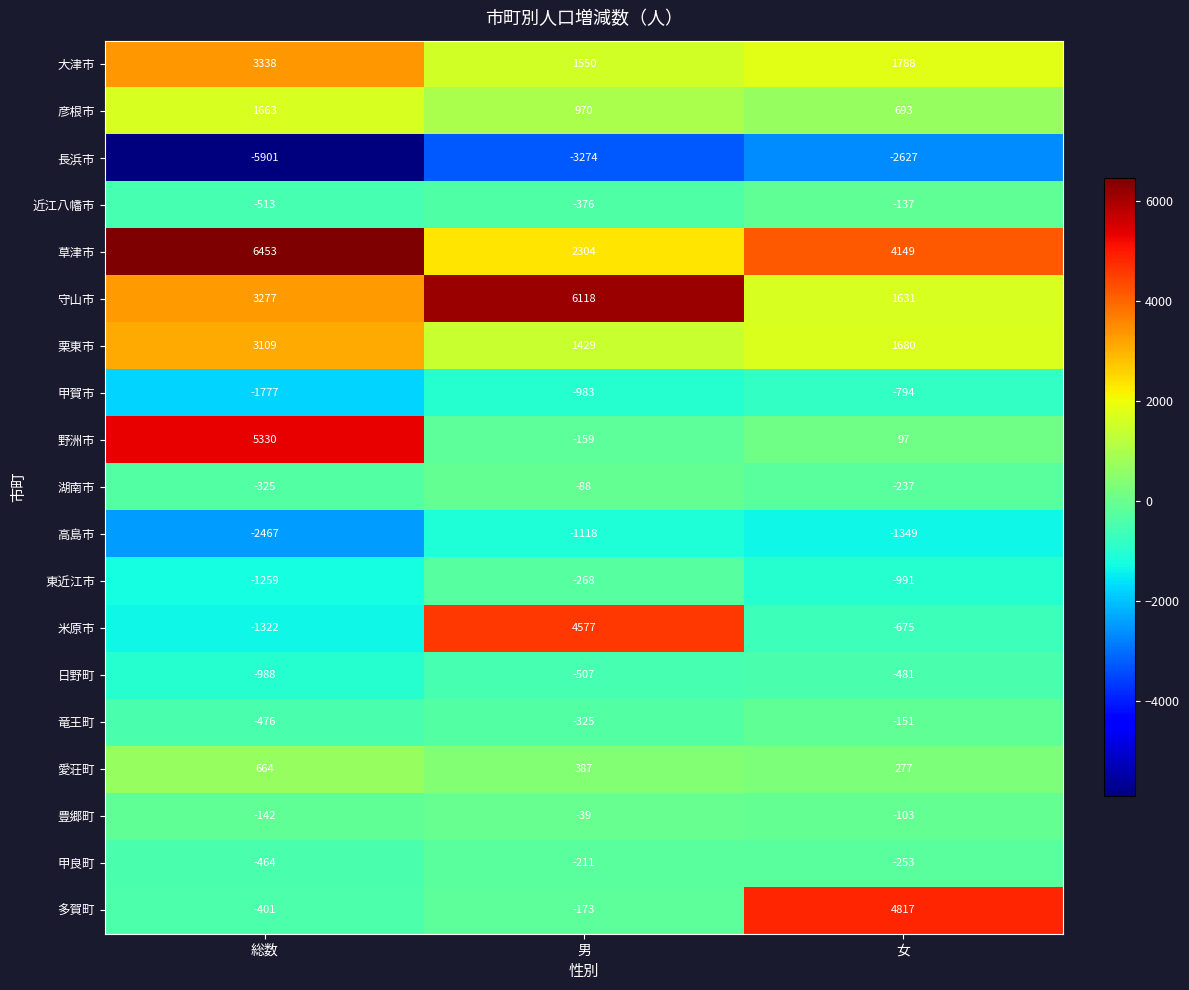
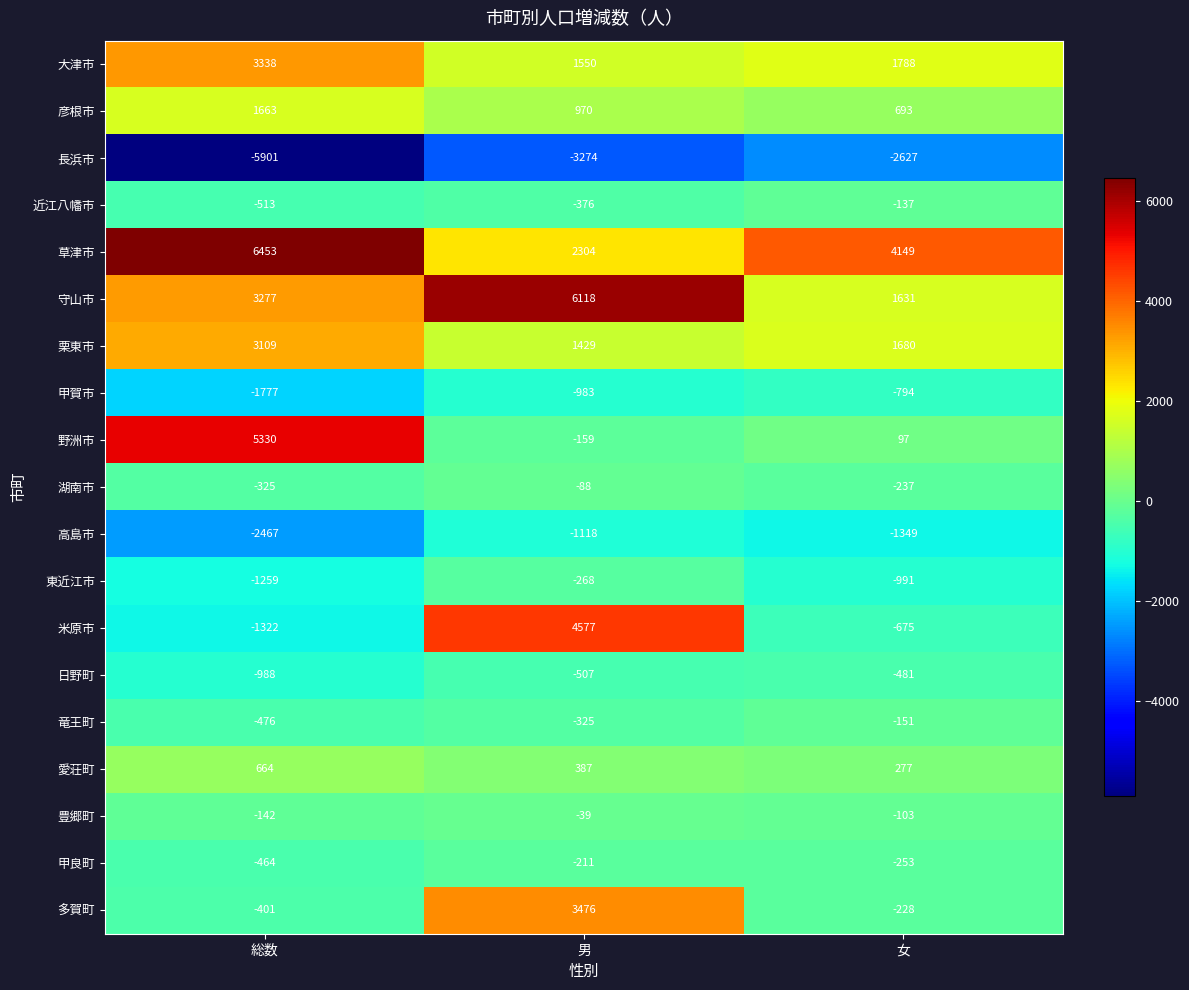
  {
    "大津市": {
      "総数": 3338,
      "男": 1550,
      "女": 1788
    },
    "彦根市": {
      "総数": 1663,
      "男": 970,
      "女": 693
    },
    "長浜市": {
      "総数": -5901,
      "男": -3274,
      "女": -2627
    },
    "近江八幡市": {
      "総数": -513,
      "男": -376,
      "女": -137
    },
    "草津市": {
      "総数": 6453,
      "男": 2304,
      "女": 4149
    },
    "守山市": {
      "総数": 3277,
      "男": 6118,
      "女": 1631
    },
    "栗東市": {
      "総数": 3109,
      "男": 1429,
      "女": 1680
    },
    "甲賀市": {
      "総数": -1777,
      "男": -983,
      "女": -794
    },
    "野洲市": {
      "総数": 5330,
      "男": -159,
      "女": 97
    },
    "湖南市": {
      "総数": -325,
      "男": -88,
      "女": -237
    },
    "高島市": {
      "総数": -2467,
      "男": -1118,
      "女": -1349
    },
    "東近江市": {
      "総数": -1259,
      "男": -268,
      "女": -991
    },
    "米原市": {
      "総数": -1322,
      "男": 4577,
      "女": -675
    },
    "日野町": {
      "総数": -988,
      "男": -507,
      "女": -481
    },
    "竜王町": {
      "総数": -476,
      "男": -325,
      "女": -151
    },
    "愛荘町": {
      "総数": 664,
      "男": 387,
      "女": 277
    },
    "豊郷町": {
      "総数": -142,
      "男": -39,
      "女": -103
    },
    "甲良町": {
      "総数": -464,
      "男": -211,
      "女": -253
    },
    "多賀町": {
      "総数": -401,
-     "男": -173,
-     "女": 4817
+     "男": 3476,
+     "女": -228
    }
  }
